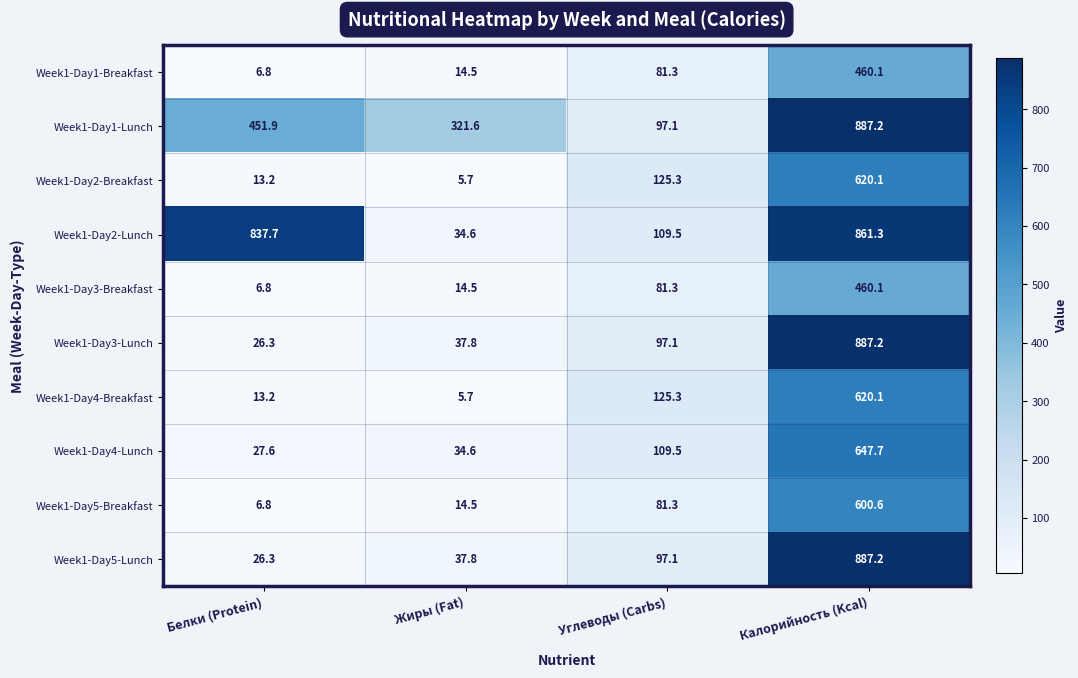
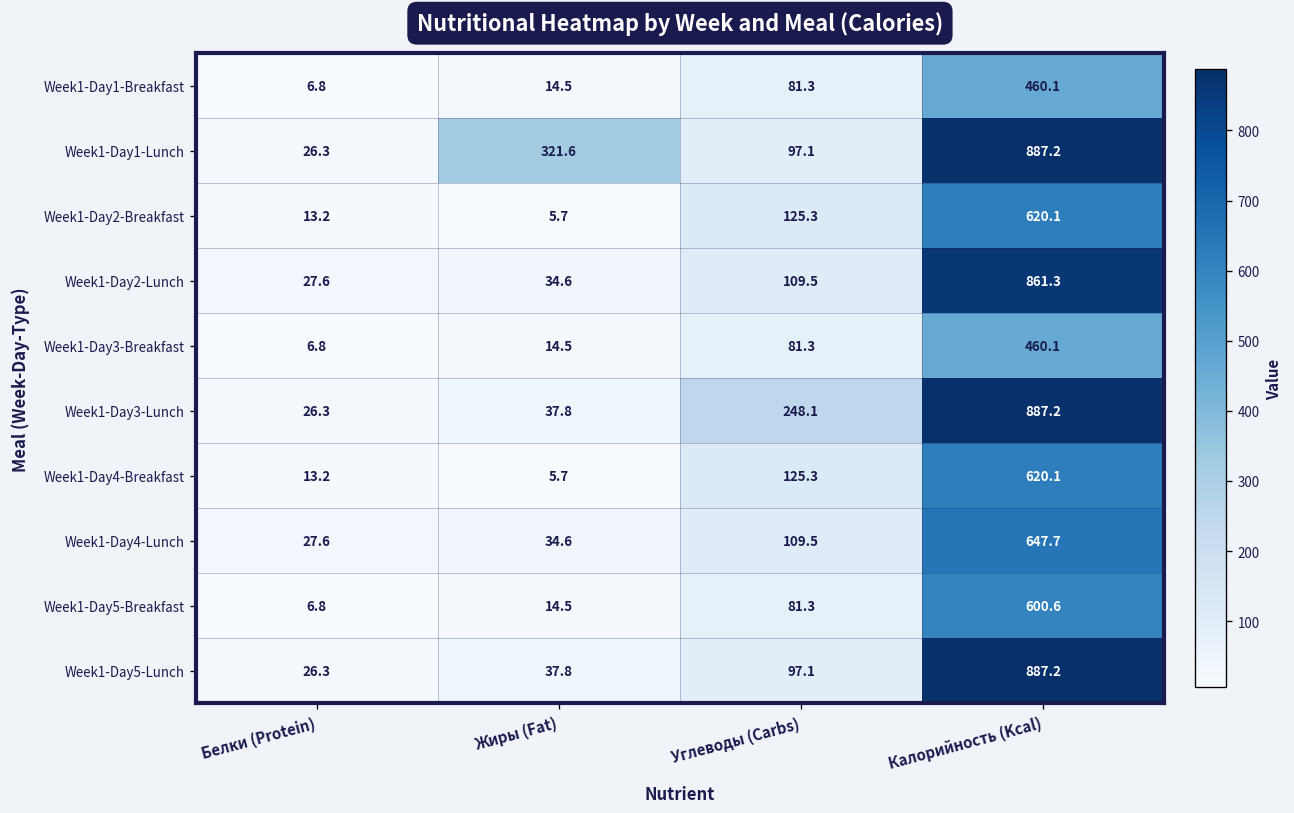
  {
    "Week1-Day1-Breakfast": {
      "Белки (Protein)": 6.8,
      "Жиры (Fat)": 14.5,
      "Углеводы (Carbs)": 81.3,
      "Калорийность (Kcal)": 460.1
    },
    "Week1-Day1-Lunch": {
-     "Белки (Protein)": 451.9,
+     "Белки (Protein)": 26.3,
      "Жиры (Fat)": 321.6,
      "Углеводы (Carbs)": 97.1,
      "Калорийность (Kcal)": 887.2
    },
    "Week1-Day2-Breakfast": {
      "Белки (Protein)": 13.2,
      "Жиры (Fat)": 5.7,
      "Углеводы (Carbs)": 125.3,
      "Калорийность (Kcal)": 620.1
    },
    "Week1-Day2-Lunch": {
-     "Белки (Protein)": 837.7,
+     "Белки (Protein)": 27.6,
      "Жиры (Fat)": 34.6,
      "Углеводы (Carbs)": 109.5,
      "Калорийность (Kcal)": 861.3
    },
    "Week1-Day3-Breakfast": {
      "Белки (Protein)": 6.8,
      "Жиры (Fat)": 14.5,
      "Углеводы (Carbs)": 81.3,
      "Калорийность (Kcal)": 460.1
    },
    "Week1-Day3-Lunch": {
      "Белки (Protein)": 26.3,
      "Жиры (Fat)": 37.8,
-     "Углеводы (Carbs)": 97.1,
+     "Углеводы (Carbs)": 248.1,
      "Калорийность (Kcal)": 887.2
    },
    "Week1-Day4-Breakfast": {
      "Белки (Protein)": 13.2,
      "Жиры (Fat)": 5.7,
      "Углеводы (Carbs)": 125.3,
      "Калорийность (Kcal)": 620.1
    },
    "Week1-Day4-Lunch": {
      "Белки (Protein)": 27.6,
      "Жиры (Fat)": 34.6,
      "Углеводы (Carbs)": 109.5,
      "Калорийность (Kcal)": 647.7
    },
    "Week1-Day5-Breakfast": {
      "Белки (Protein)": 6.8,
      "Жиры (Fat)": 14.5,
      "Углеводы (Carbs)": 81.3,
      "Калорийность (Kcal)": 600.6
    },
    "Week1-Day5-Lunch": {
      "Белки (Protein)": 26.3,
      "Жиры (Fat)": 37.8,
      "Углеводы (Carbs)": 97.1,
      "Калорийность (Kcal)": 887.2
    }
  }
